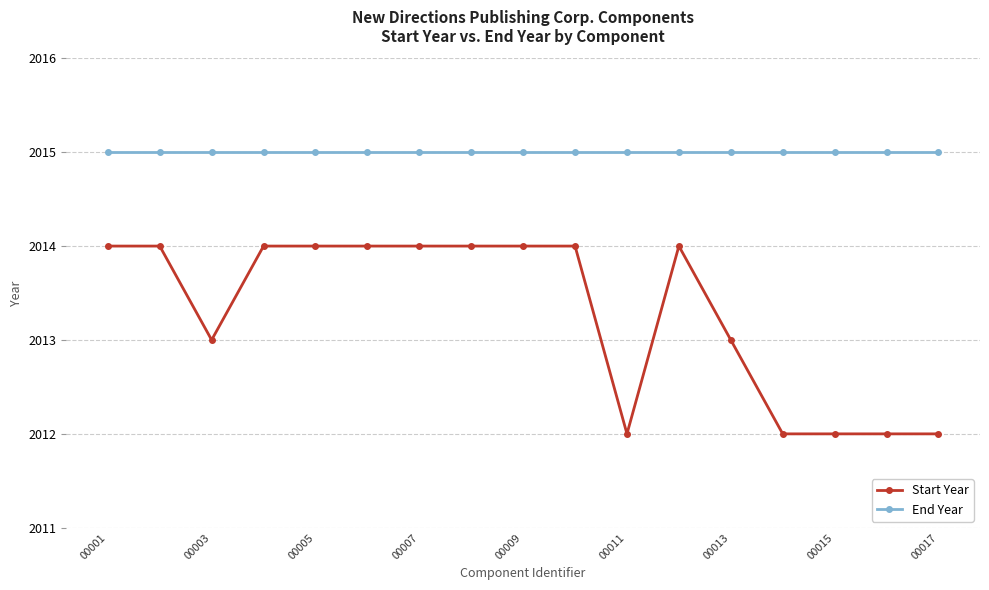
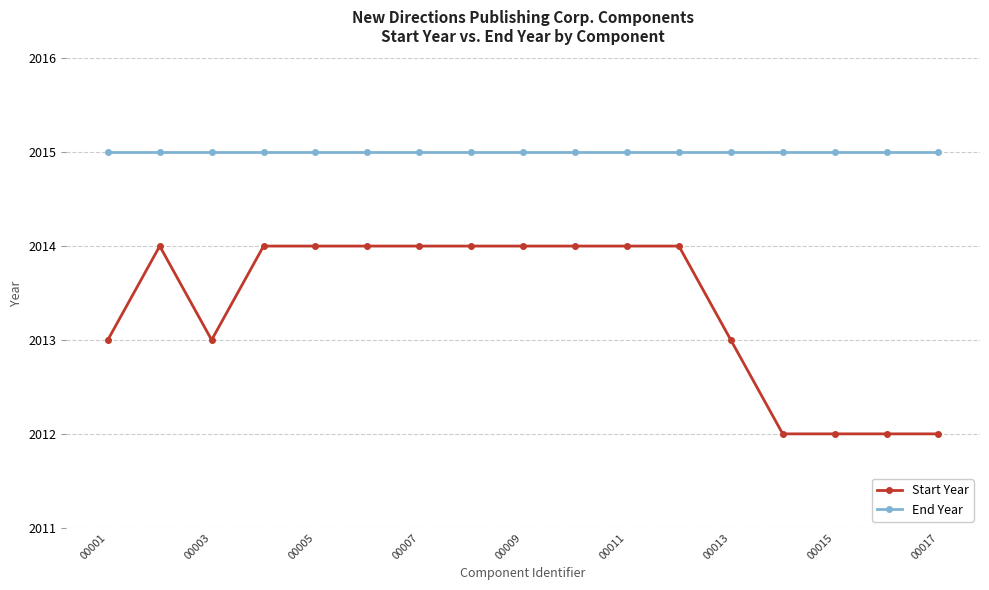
  {
    "Start Year": {
-     "00001": 2014,
+     "00001": 2013,
      "00003": 2013,
      "00005": 2014,
      "00007": 2014,
      "00009": 2014,
-     "00011": 2012,
+     "00011": 2014,
      "00013": 2013,
      "00015": 2012,
      "00017": 2012
    },
    "End Year": {
      "00001": 2015,
      "00003": 2015,
      "00005": 2015,
      "00007": 2015,
      "00009": 2015,
      "00011": 2015,
      "00013": 2015,
      "00015": 2015,
      "00017": 2015
    }
  }
